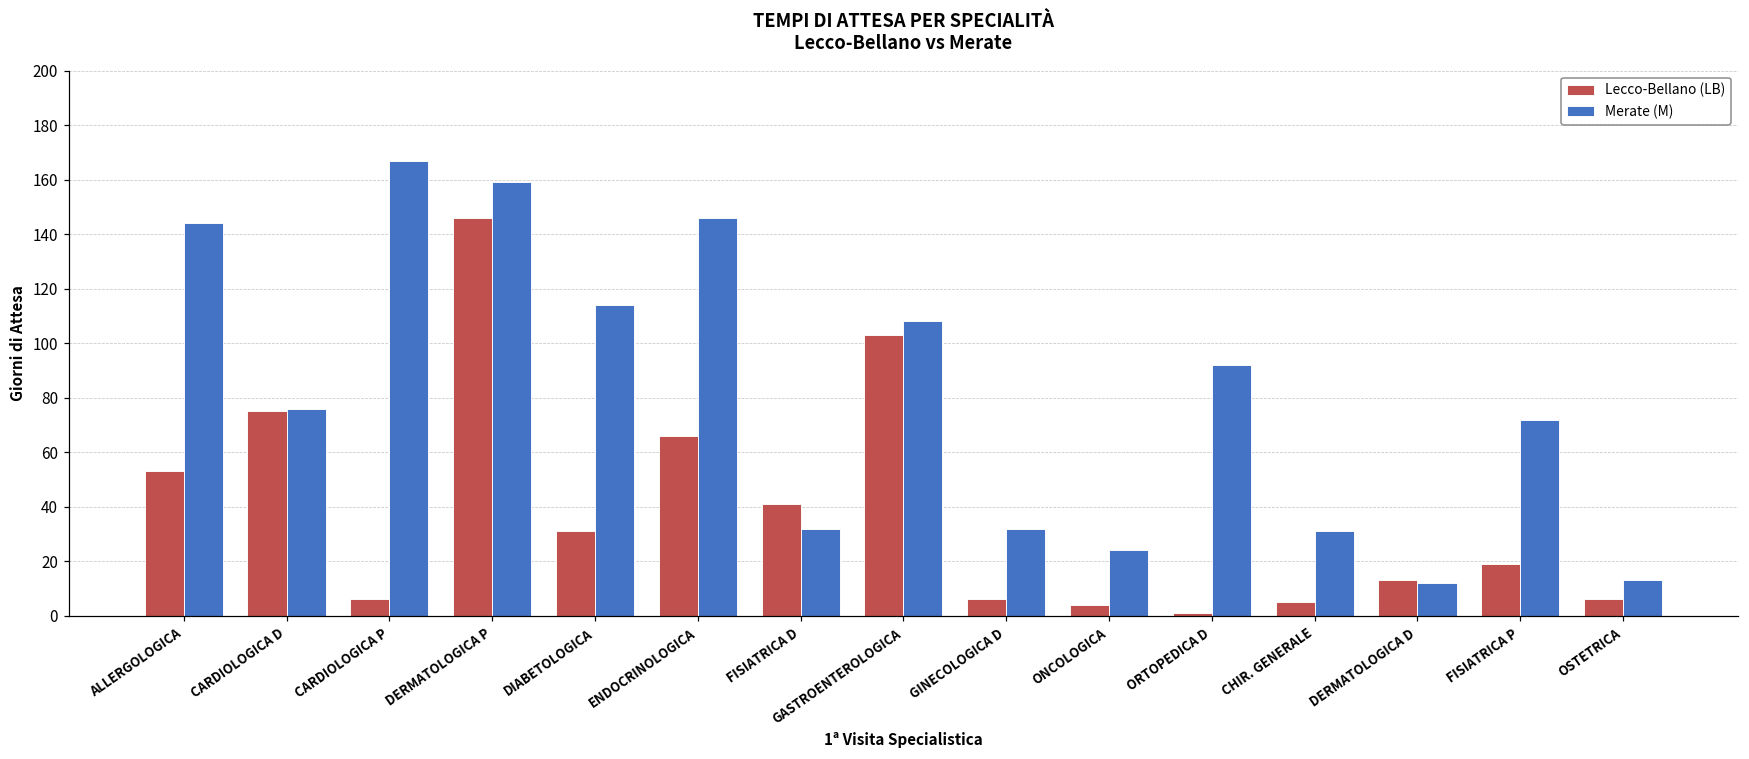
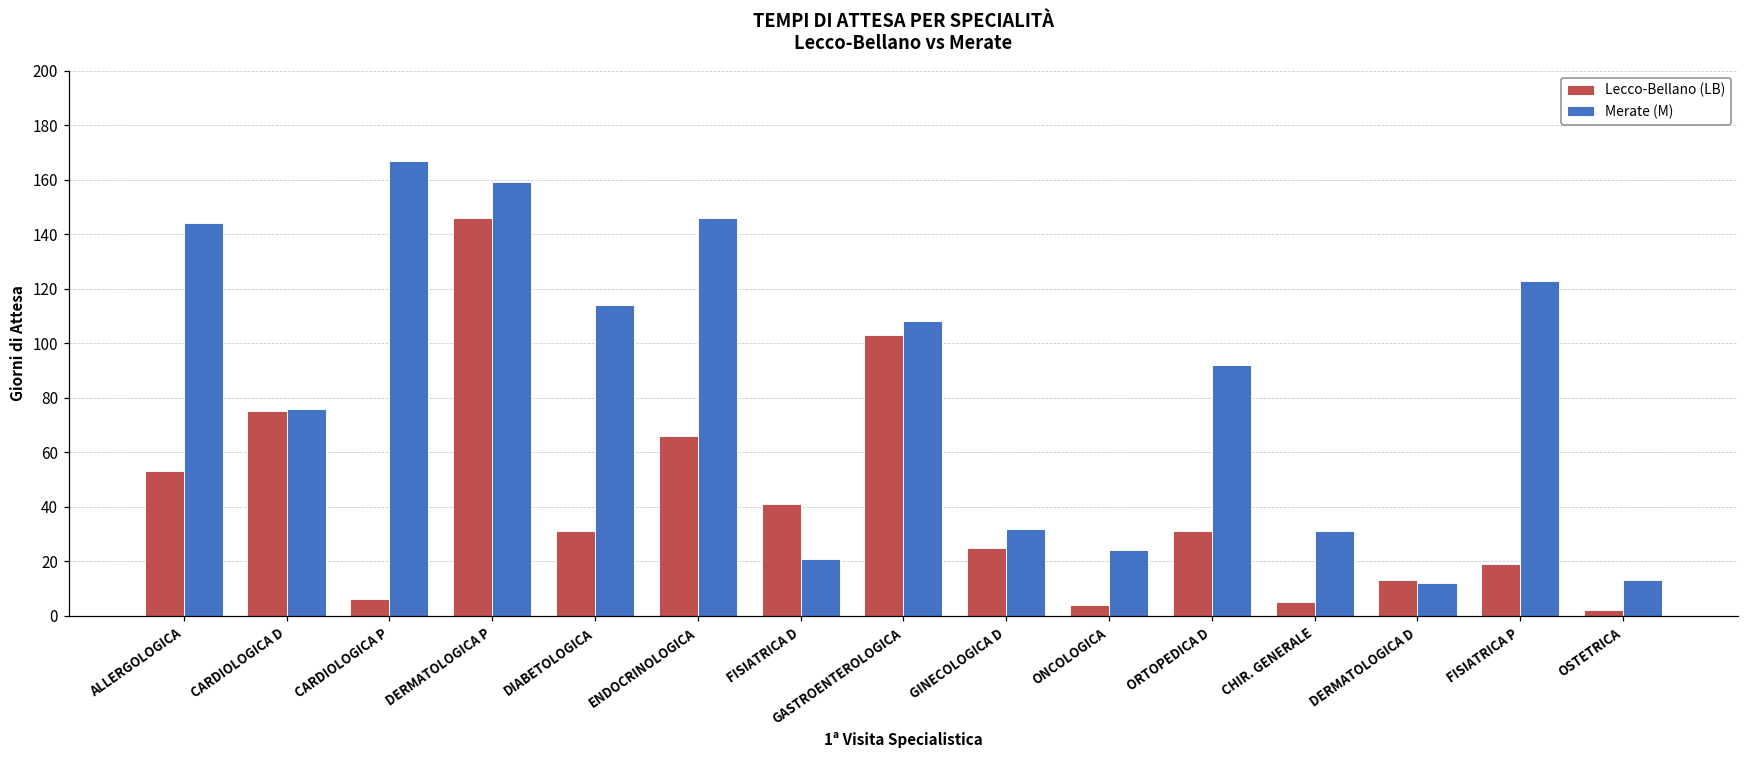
  {
    "Lecco-Bellano (LB)": {
      "ALLERGOLOGICA": 53,
      "CARDIOLOGICA D": 75,
      "CARDIOLOGICA P": 6,
      "DERMATOLOGICA P": 146,
      "DIABETOLOGICA": 31,
      "ENDOCRINOLOGICA": 66,
      "FISIATRICA D": 41,
      "GASTROENTEROLOGICA": 103,
-     "GINECOLOGICA D": 6,
+     "GINECOLOGICA D": 25,
      "ONCOLOGICA": 4,
-     "ORTOPEDICA D": 1,
+     "ORTOPEDICA D": 31,
      "CHIR. GENERALE": 5,
      "DERMATOLOGICA D": 13,
      "FISIATRICA P": 19,
-     "OSTETRICA": 6
+     "OSTETRICA": 2
    },
    "Merate (M)": {
      "ALLERGOLOGICA": 144,
      "CARDIOLOGICA D": 76,
      "CARDIOLOGICA P": 167,
      "DERMATOLOGICA P": 159,
      "DIABETOLOGICA": 114,
      "ENDOCRINOLOGICA": 146,
-     "FISIATRICA D": 32,
+     "FISIATRICA D": 21,
      "GASTROENTEROLOGICA": 108,
      "GINECOLOGICA D": 32,
      "ONCOLOGICA": 24,
      "ORTOPEDICA D": 92,
      "CHIR. GENERALE": 31,
      "DERMATOLOGICA D": 12,
-     "FISIATRICA P": 72,
+     "FISIATRICA P": 123,
      "OSTETRICA": 13
    }
  }
